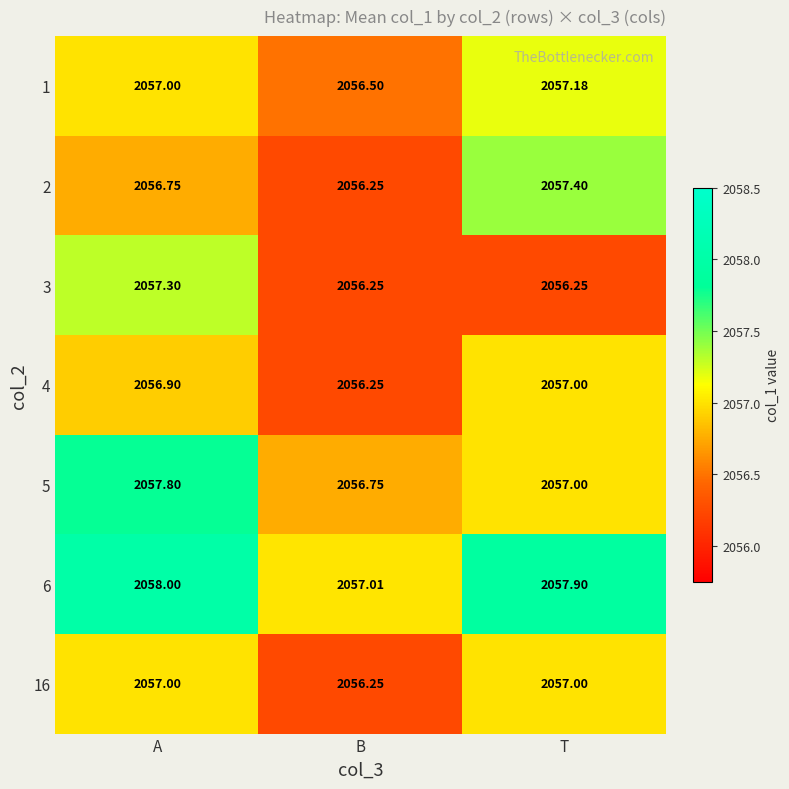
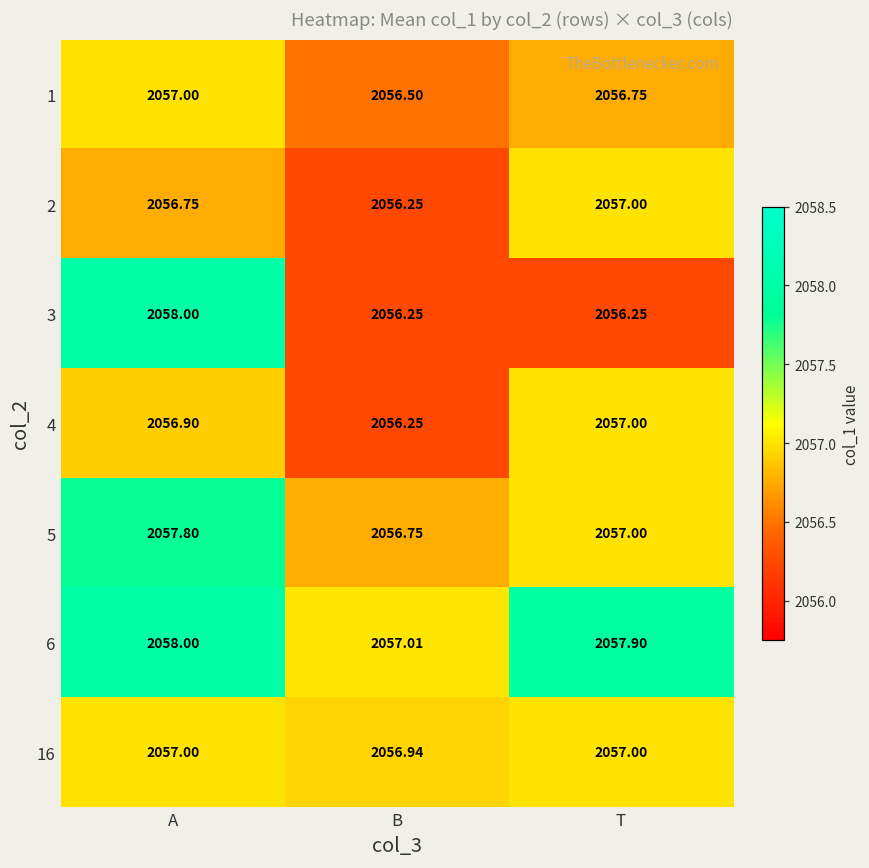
  {
    "1": {
      "A": 2057.00,
      "B": 2056.50,
-     "T": 2057.18
+     "T": 2056.75
    },
    "2": {
      "A": 2056.75,
      "B": 2056.25,
-     "T": 2057.40
+     "T": 2057.00
    },
    "3": {
-     "A": 2057.30,
+     "A": 2058.00,
      "B": 2056.25,
      "T": 2056.25
    },
    "4": {
      "A": 2056.90,
      "B": 2056.25,
      "T": 2057.00
    },
    "5": {
      "A": 2057.80,
      "B": 2056.75,
      "T": 2057.00
    },
    "6": {
      "A": 2058.00,
      "B": 2057.01,
      "T": 2057.90
    },
    "16": {
      "A": 2057.00,
-     "B": 2056.25,
+     "B": 2056.94,
      "T": 2057.00
    }
  }
